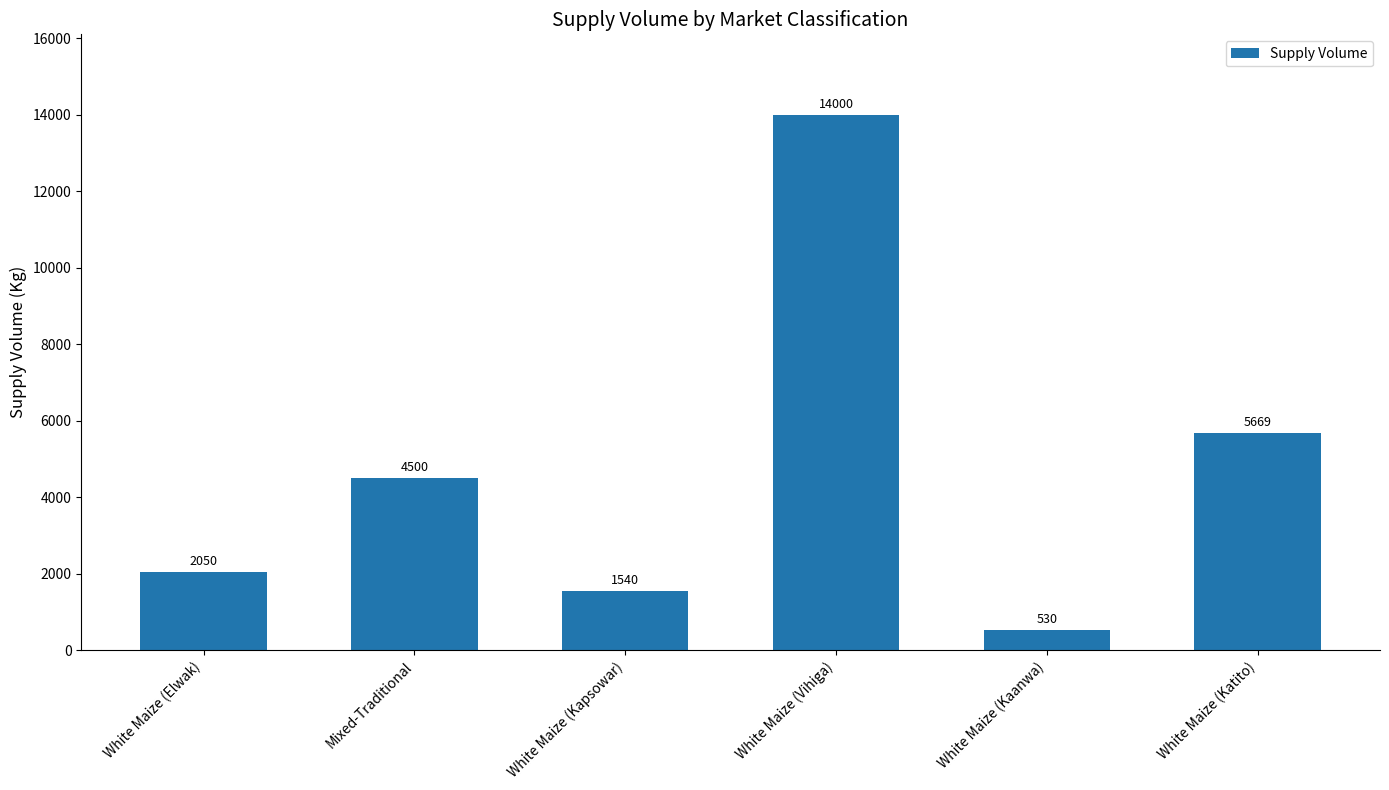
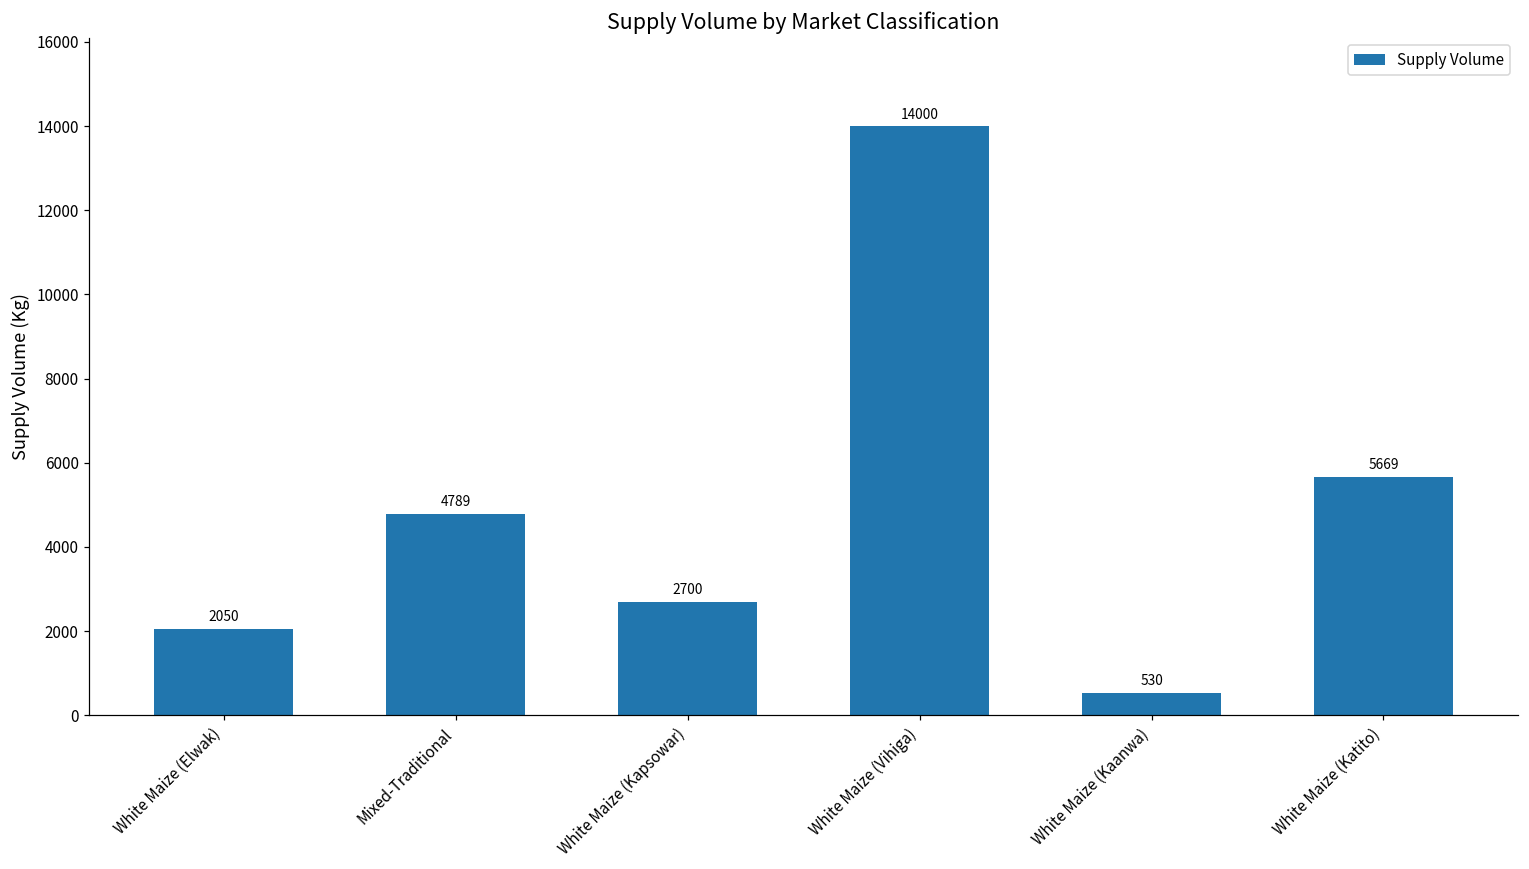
  {
    "White Maize (Elwak)": 2050,
-   "Mixed-Traditional": 4500,
-   "White Maize (Kapsowar)": 1540,
+   "Mixed-Traditional": 4789,
+   "White Maize (Kapsowar)": 2700,
    "White Maize (Vihiga)": 14000,
    "White Maize (Kaanwa)": 530,
    "White Maize (Katito)": 5669
  }
